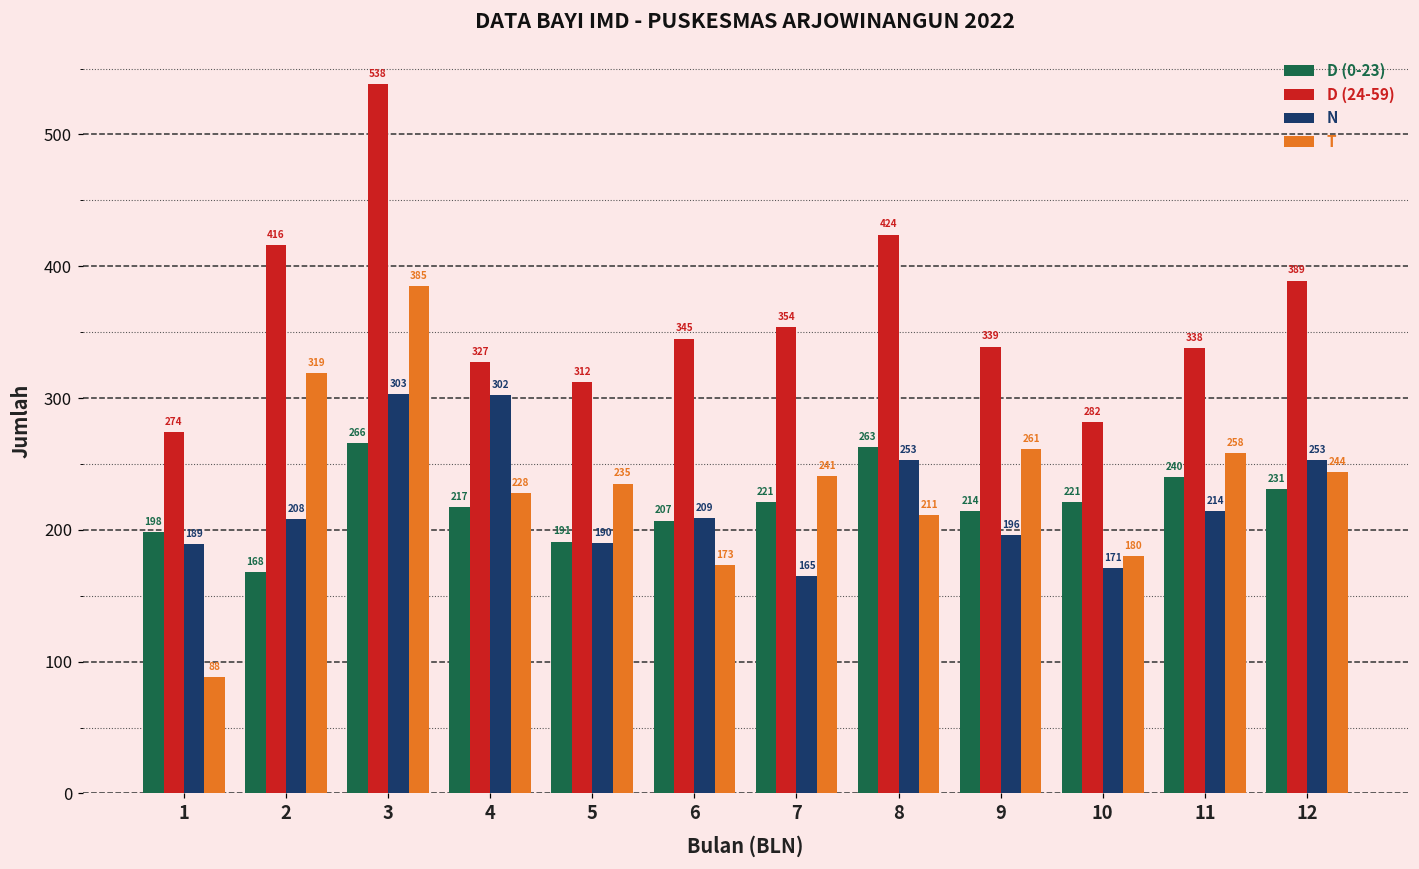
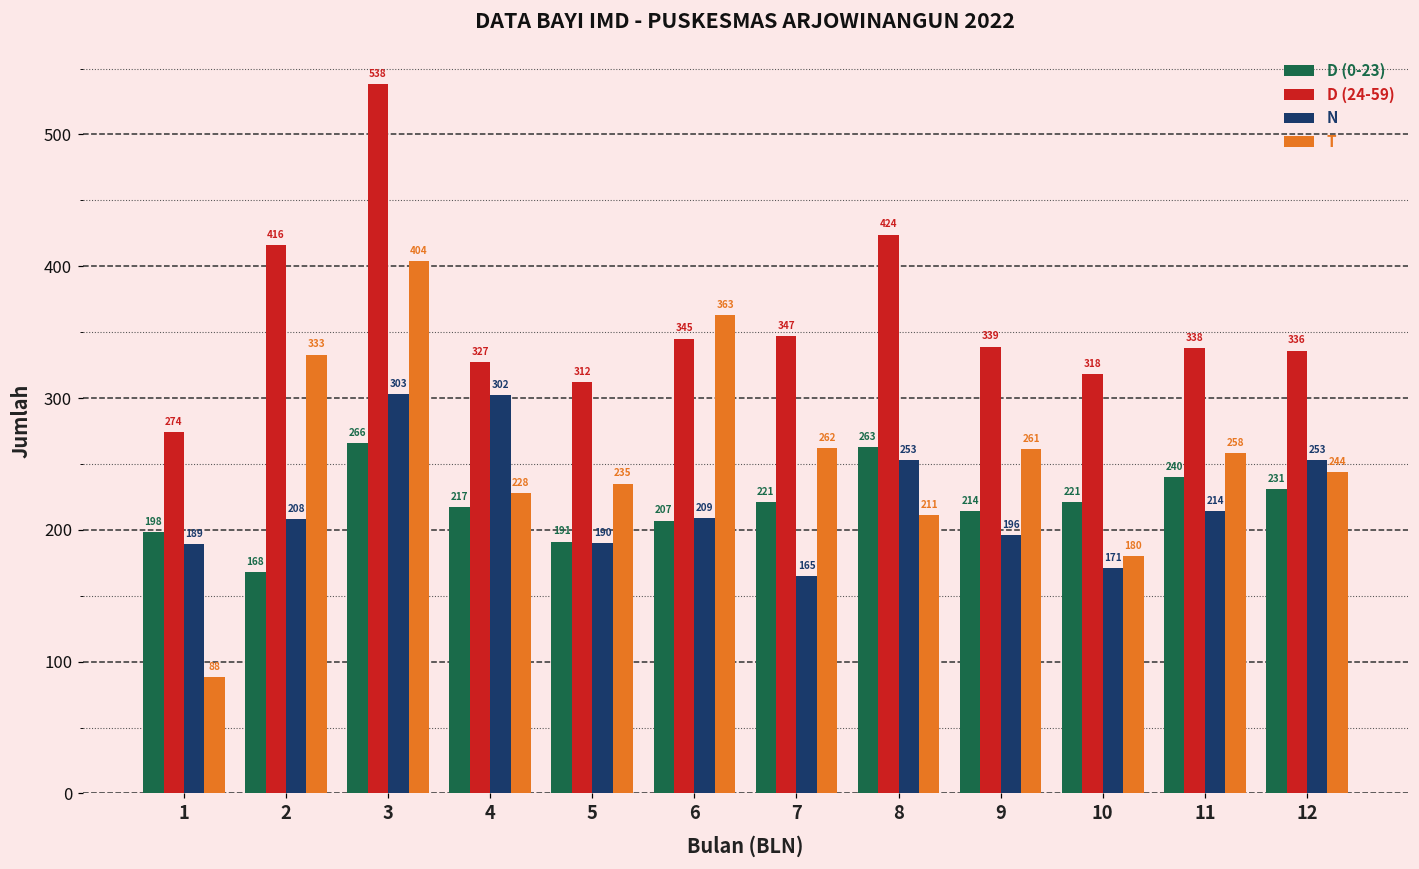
  {
    "D (24-59)": {
      "1": 274,
      "2": 416,
      "3": 538,
      "4": 327,
      "5": 312,
      "6": 345,
-     "7": 354,
+     "7": 347,
      "8": 424,
      "9": 339,
-     "10": 282,
+     "10": 318,
      "11": 338,
-     "12": 389
+     "12": 336
    },
    "T": {
      "1": 88,
-     "2": 319,
-     "3": 385,
+     "2": 333,
+     "3": 404,
      "4": 228,
      "5": 235,
-     "6": 173,
-     "7": 241,
+     "6": 363,
+     "7": 262,
      "8": 211,
      "9": 261,
      "10": 180,
      "11": 258,
      "12": 244
    }
  }
